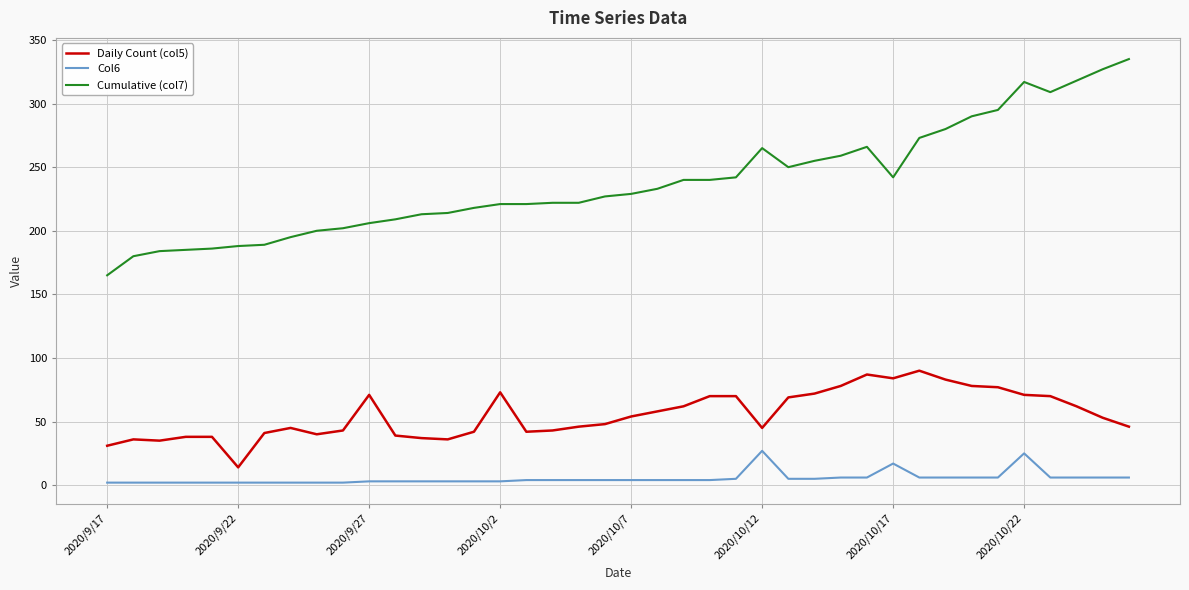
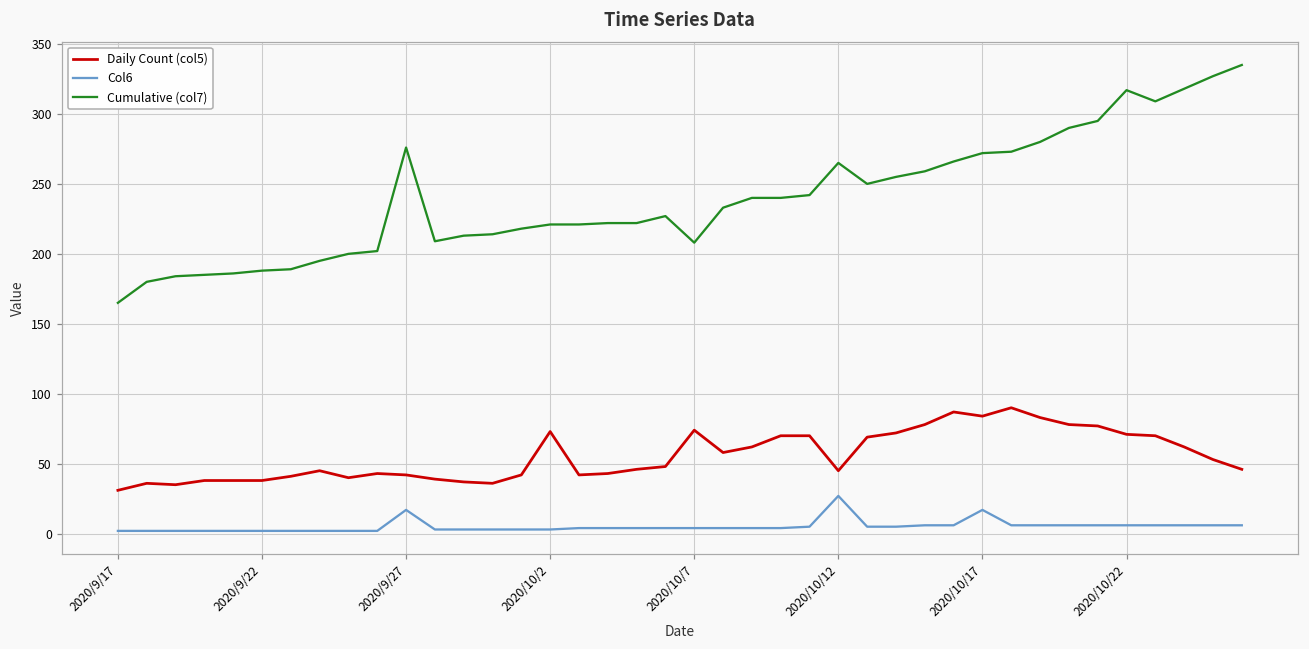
  {
    "Daily Count (col5)": {
      "2020/9/17": 31,
-     "2020/9/22": 14,
-     "2020/9/27": 71,
+     "2020/9/22": 38,
+     "2020/9/27": 42,
      "2020/10/2": 73,
-     "2020/10/7": 54,
+     "2020/10/7": 74,
      "2020/10/12": 45,
      "2020/10/17": 84,
      "2020/10/22": 71
    },
    "Col6": {
      "2020/9/17": 2,
      "2020/9/22": 2,
-     "2020/9/27": 3,
+     "2020/9/27": 17,
      "2020/10/2": 3,
      "2020/10/7": 4,
      "2020/10/12": 27,
      "2020/10/17": 17,
-     "2020/10/22": 25
+     "2020/10/22": 6
    },
    "Cumulative (col7)": {
      "2020/9/17": 165,
      "2020/9/22": 188,
-     "2020/9/27": 206,
+     "2020/9/27": 276,
      "2020/10/2": 221,
-     "2020/10/7": 229,
+     "2020/10/7": 208,
      "2020/10/12": 265,
-     "2020/10/17": 242,
+     "2020/10/17": 272,
      "2020/10/22": 317
    }
  }
